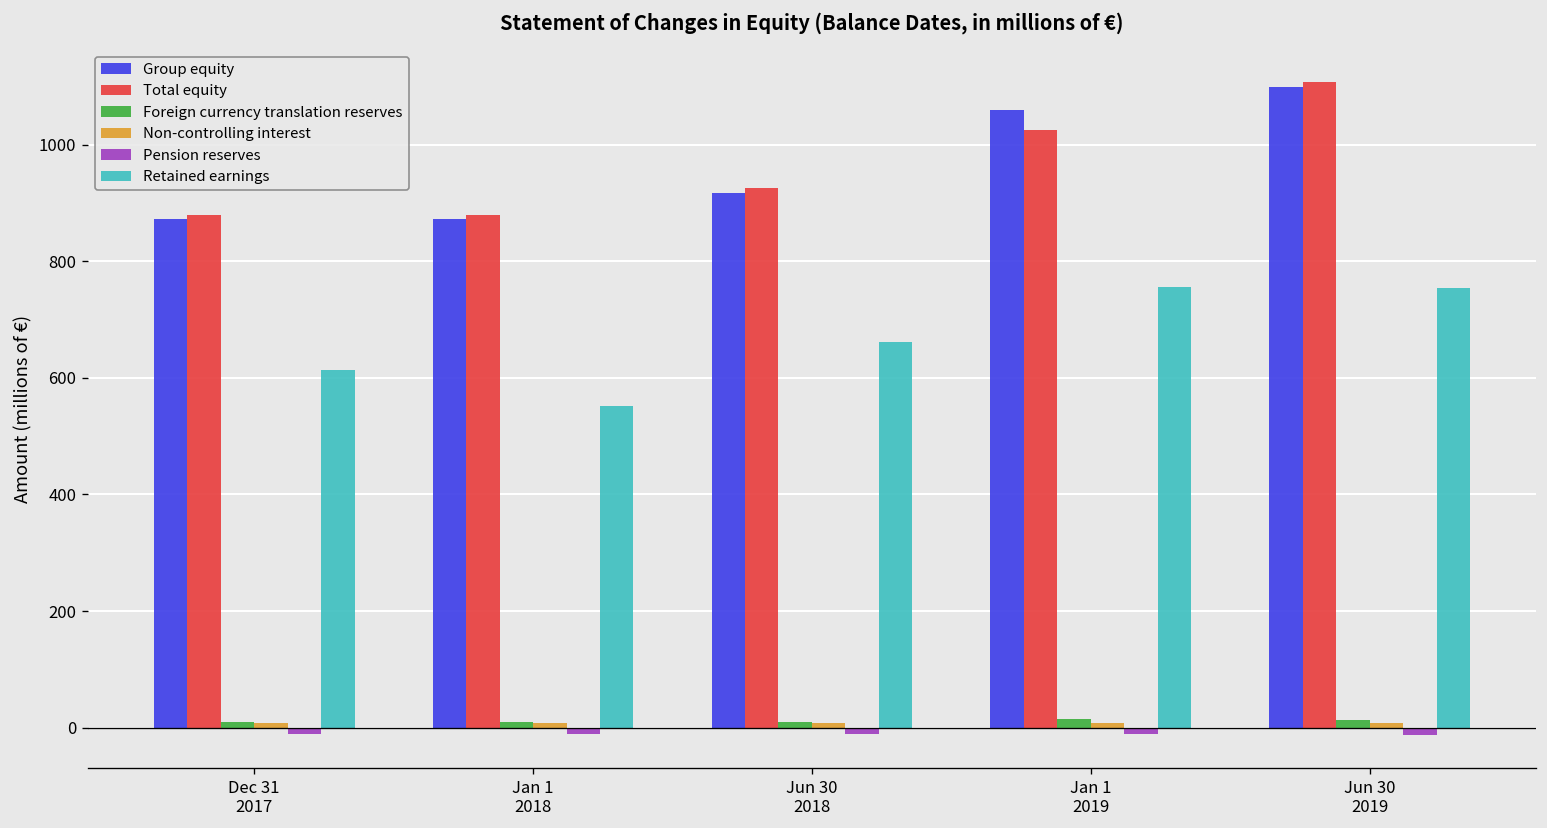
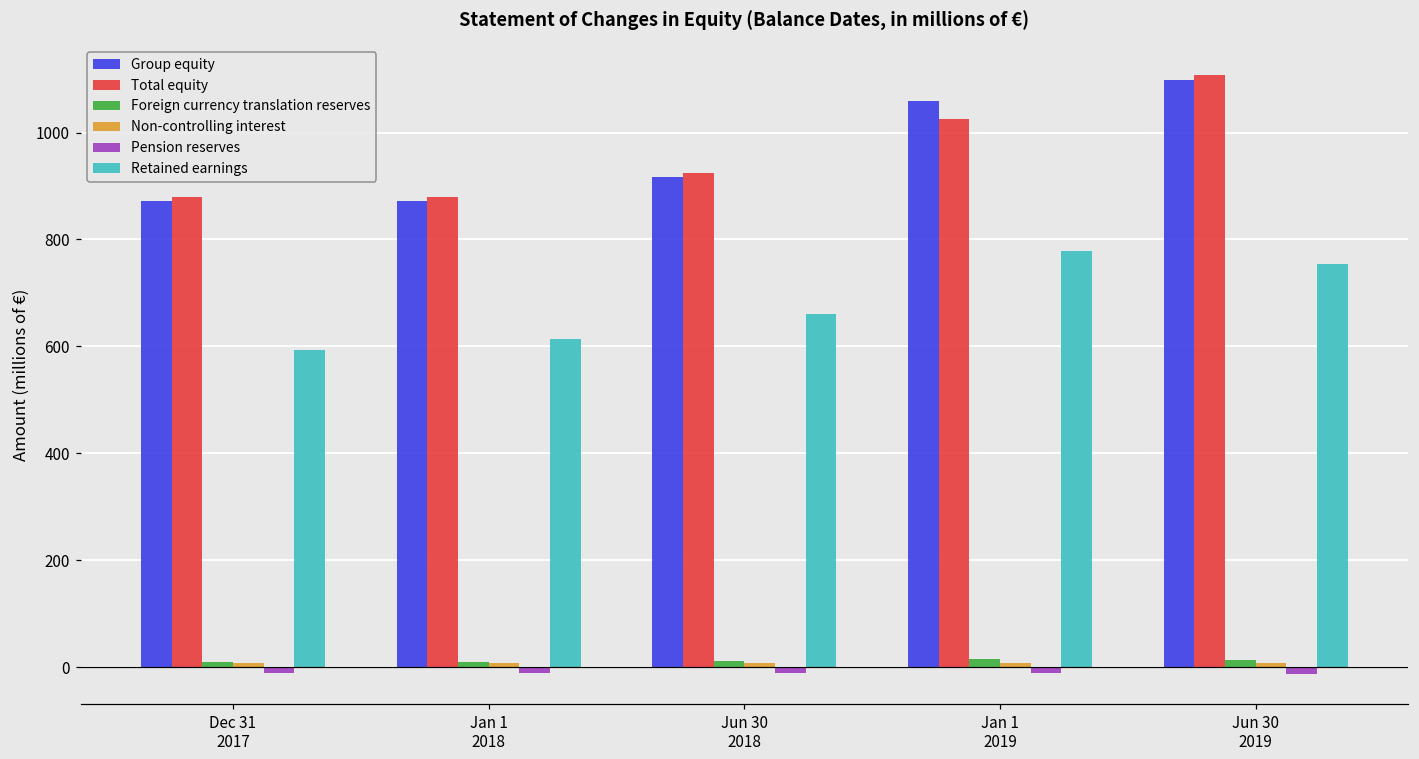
  {
    "Group equity": {
      "Dec 31 2017": 870,
      "Jan 1 2018": 870,
      "Jun 30 2018": 920,
      "Jan 1 2019": 1060,
      "Jun 30 2019": 1100
    },
    "Total equity": {
      "Dec 31 2017": 880,
      "Jan 1 2018": 880,
      "Jun 30 2018": 920,
      "Jan 1 2019": 1030,
      "Jun 30 2019": 1110
    },
    "Foreign currency translation reserves": {
      "Dec 31 2017": 10,
      "Jan 1 2018": 10,
      "Jun 30 2018": 10,
      "Jan 1 2019": 20,
      "Jun 30 2019": 10
    },
    "Non-controlling interest": {
      "Dec 31 2017": 10,
      "Jan 1 2018": 10,
      "Jun 30 2018": 10,
      "Jan 1 2019": 10,
      "Jun 30 2019": 10
    },
    "Pension reserves": {
      "Dec 31 2017": -10,
      "Jan 1 2018": -10,
      "Jun 30 2018": -10,
      "Jan 1 2019": -10,
      "Jun 30 2019": -10
    },
    "Retained earnings": {
-     "Dec 31 2017": 610,
-     "Jan 1 2018": 550,
+     "Dec 31 2017": 590,
+     "Jan 1 2018": 610,
      "Jun 30 2018": 660,
-     "Jan 1 2019": 760,
+     "Jan 1 2019": 780,
      "Jun 30 2019": 750
    }
  }
